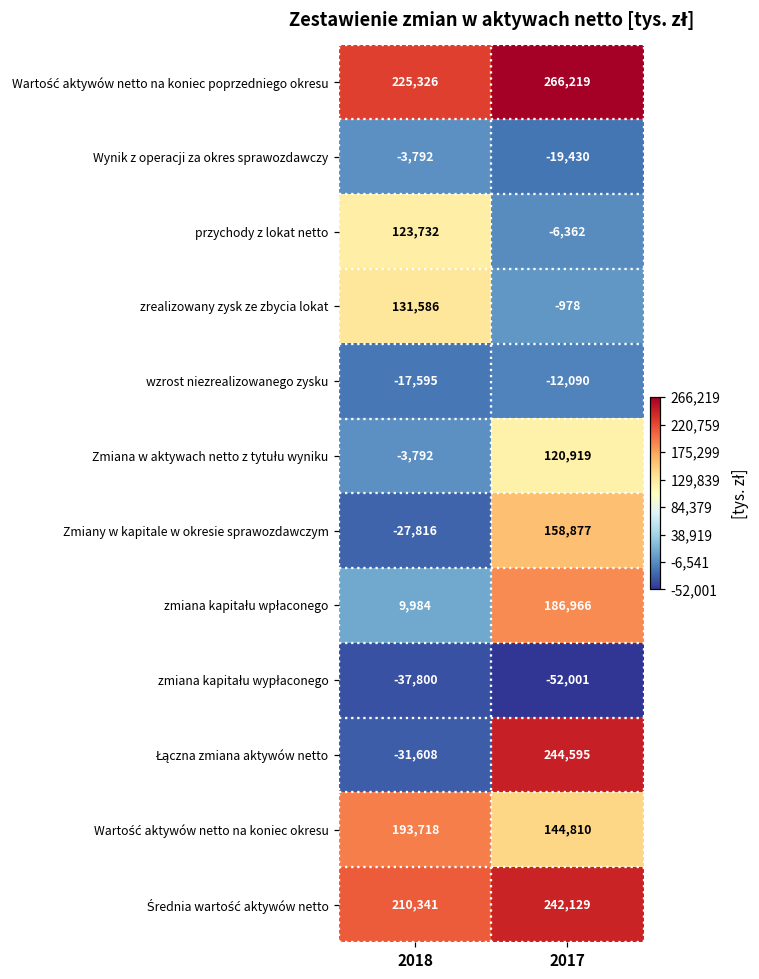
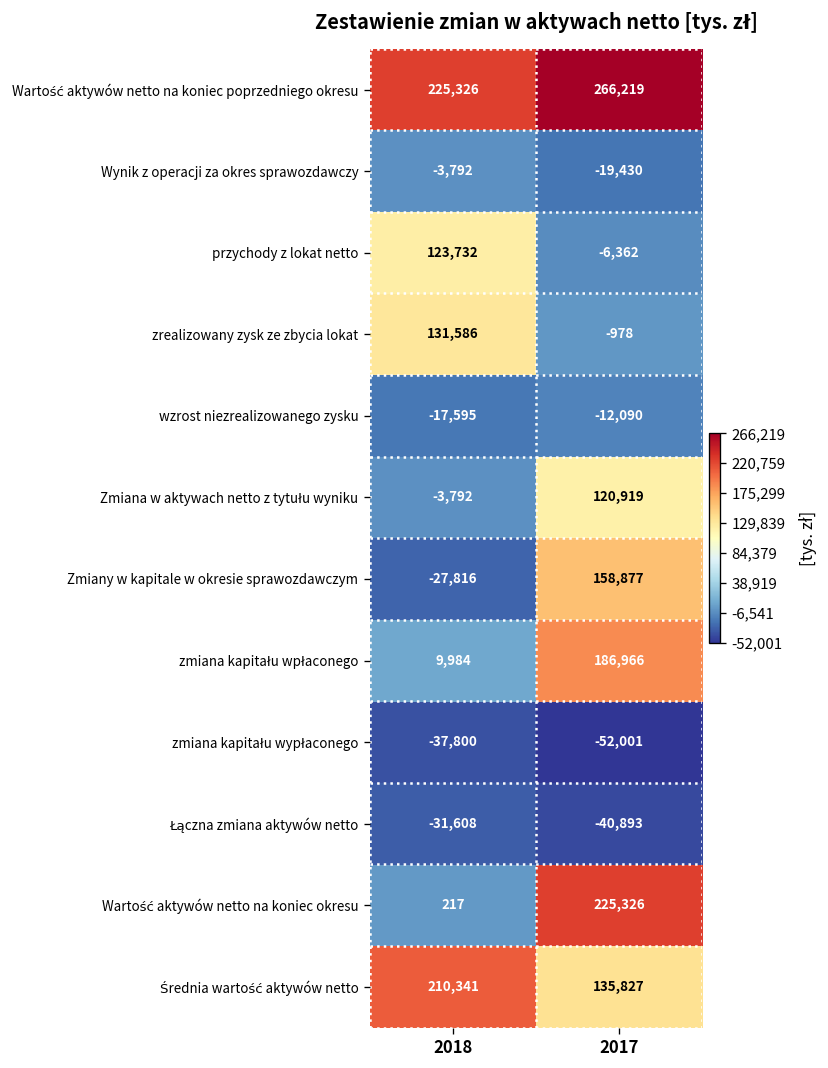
  {
    "Wartość aktywów netto na koniec poprzedniego okresu": {
      "2018": "225,326",
      "2017": "266,219"
    },
    "Wynik z operacji za okres sprawozdawczy": {
      "2018": "-3,792",
      "2017": "-19,430"
    },
    "przychody z lokat netto": {
      "2018": "123,732",
      "2017": "-6,362"
    },
    "zrealizowany zysk ze zbycia lokat": {
      "2018": "131,586",
      "2017": "-978"
    },
    "wzrost niezrealizowanego zysku": {
      "2018": "-17,595",
      "2017": "-12,090"
    },
    "Zmiana w aktywach netto z tytułu wyniku": {
      "2018": "-3,792",
      "2017": "120,919"
    },
    "Zmiany w kapitale w okresie sprawozdawczym": {
      "2018": "-27,816",
      "2017": "158,877"
    },
    "zmiana kapitału wpłaconego": {
      "2018": "9,984",
      "2017": "186,966"
    },
    "zmiana kapitału wypłaconego": {
      "2018": "-37,800",
      "2017": "-52,001"
    },
    "Łączna zmiana aktywów netto": {
      "2018": "-31,608",
-     "2017": "244,595"
+     "2017": "-40,893"
    },
    "Wartość aktywów netto na koniec okresu": {
-     "2018": "193,718",
-     "2017": "144,810"
+     "2018": "217",
+     "2017": "225,326"
    },
    "Średnia wartość aktywów netto": {
      "2018": "210,341",
-     "2017": "242,129"
+     "2017": "135,827"
    }
  }
